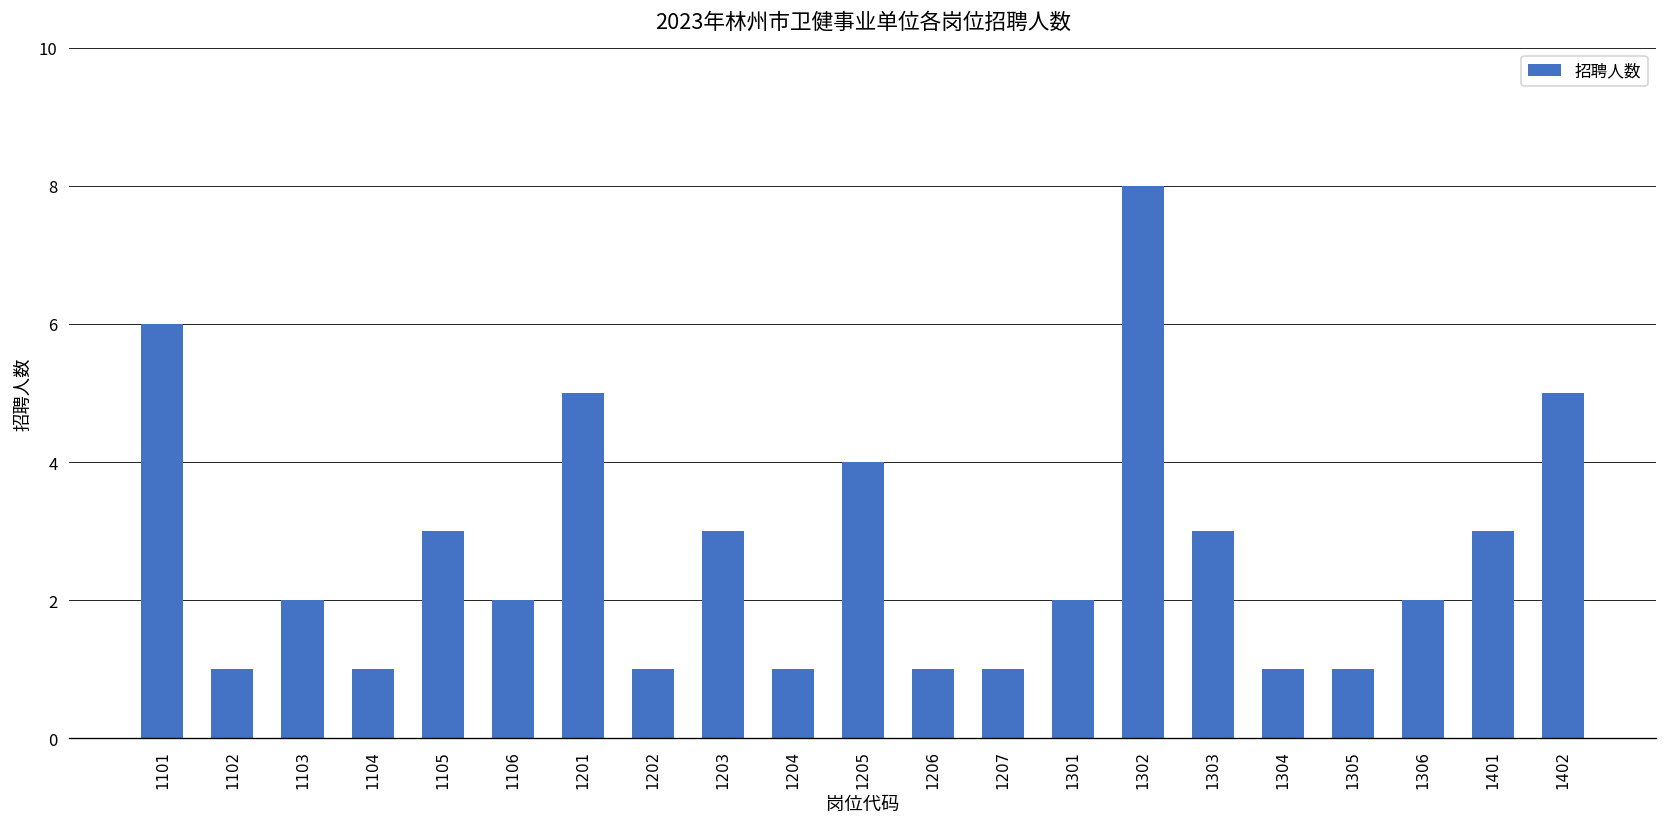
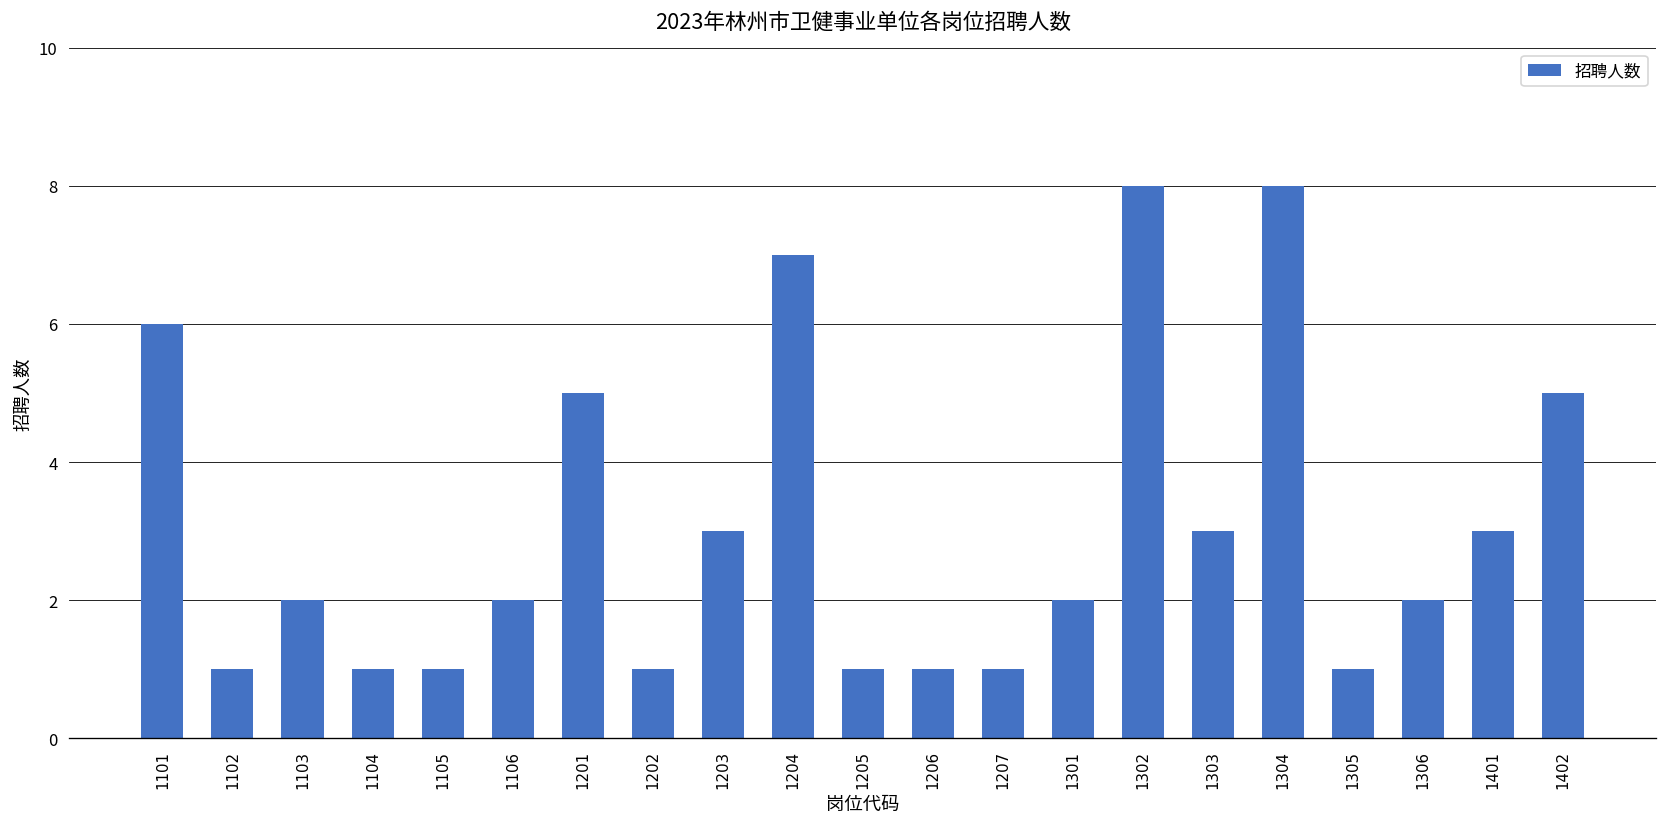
  {
    "1101": 6,
    "1102": 1,
    "1103": 2,
    "1104": 1,
-   "1105": 3,
+   "1105": 1,
    "1106": 2,
    "1201": 5,
    "1202": 1,
    "1203": 3,
-   "1204": 1,
-   "1205": 4,
+   "1204": 7,
+   "1205": 1,
    "1206": 1,
    "1207": 1,
    "1301": 2,
    "1302": 8,
    "1303": 3,
-   "1304": 1,
+   "1304": 8,
    "1305": 1,
    "1306": 2,
    "1401": 3,
    "1402": 5
  }
